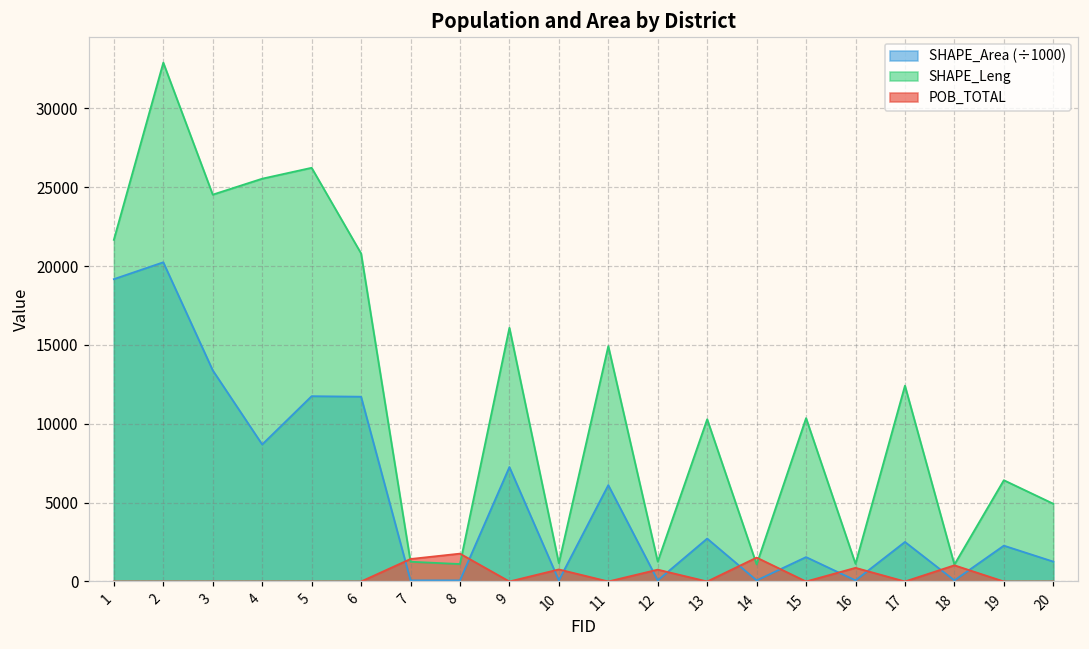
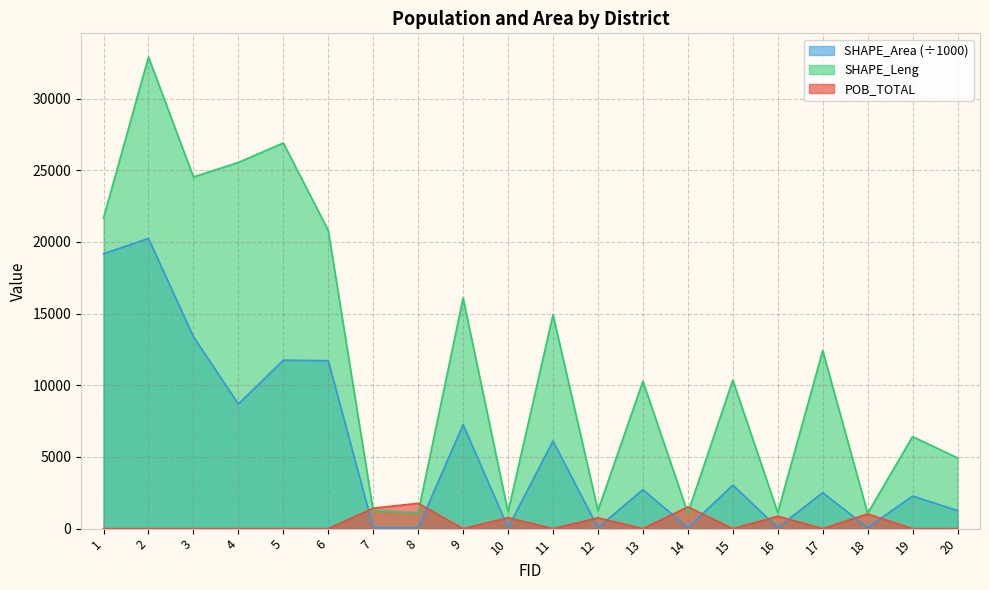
  {
    "SHAPE_Area (÷1000)": {
      "1": 19200,
      "2": 20200,
      "3": 13400,
      "4": 8700,
      "5": 11800,
      "6": 11700,
      "7": 100,
      "8": 100,
      "9": 7300,
      "10": 100,
      "11": 6100,
      "12": 100,
      "13": 2700,
      "14": 100,
-     "15": 1500,
+     "15": 3000,
      "16": 100,
      "17": 2500,
      "18": 100,
      "19": 2300,
      "20": 1300
    },
    "SHAPE_Leng": {
      "1": 21700,
      "2": 32900,
      "3": 24500,
      "4": 25500,
-     "5": 26200,
+     "5": 26900,
      "6": 20800,
      "8": 1100,
      "9": 16100,
      "10": 1200,
      "11": 14900,
      "12": 1300,
      "13": 10300,
      "14": 1100,
      "15": 10400,
      "16": 1100,
      "17": 12400,
      "19": 6400,
      "20": 4900
    },
    "POB_TOTAL": {
      "1": 0,
      "2": 0,
      "3": 0,
      "4": 0,
      "5": 0,
      "6": 0,
      "8": 1800,
      "9": 0,
      "10": 800,
      "11": 0,
      "12": 800,
      "13": 0,
      "14": 1500,
      "15": 0,
      "16": 900,
      "17": 0,
      "19": 0,
      "20": 0
    }
  }
